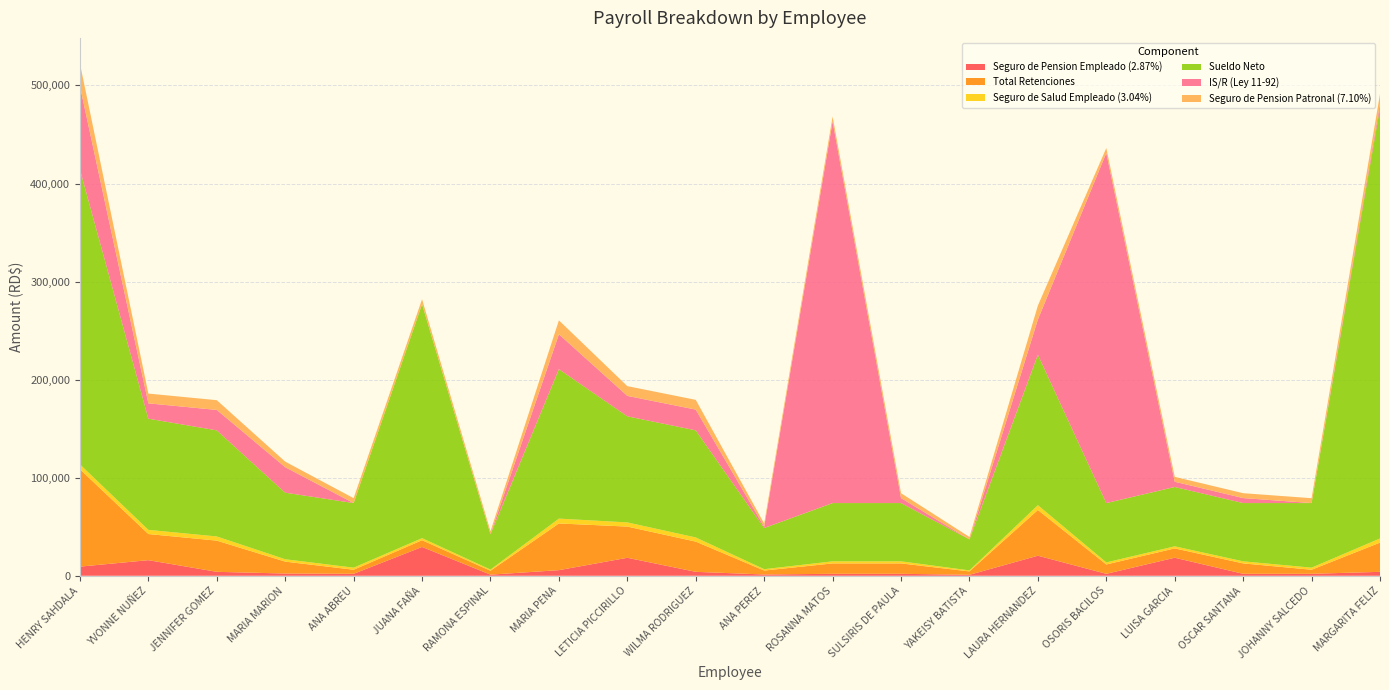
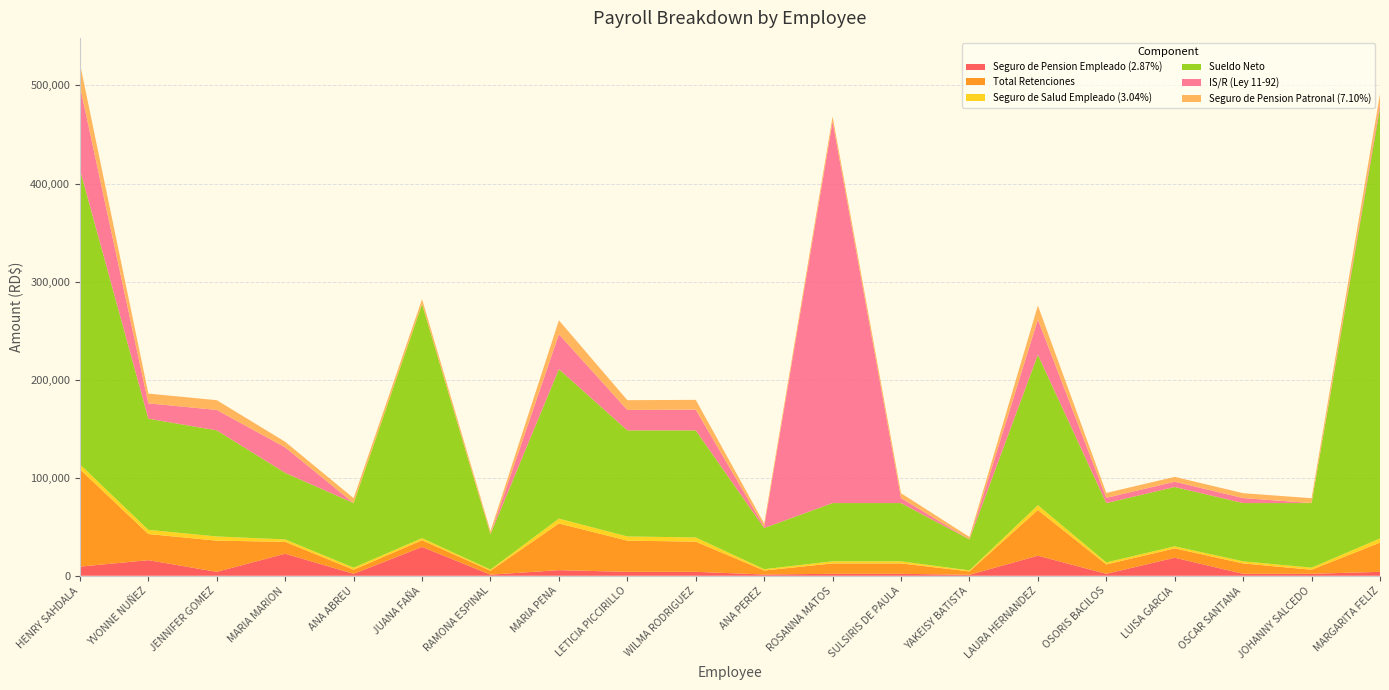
  {
    "Seguro de Pension Empleado (2.87%)": {
      "HENRY SAHDALA": "10,000",
      "YVONNE NUÑEZ": "20,000",
      "JENNIFER GOMEZ": "0",
-     "MARIA MARION": "0",
+     "MARIA MARION": "20,000",
      "JUANA FAÑA": "30,000",
      "MARIA PENA": "10,000",
-     "LETICIA PICCIRILLO": "20,000",
+     "LETICIA PICCIRILLO": "0",
      "WILMA RODRIGUEZ": "0",
      "LAURA HERNANDEZ": "20,000",
      "LUISA GARCIA": "20,000",
      "MARGARITA FELIZ": "0"
    },
    "Total Retenciones": {
      "HENRY SAHDALA": "100,000",
      "YVONNE NUÑEZ": "30,000",
      "JENNIFER GOMEZ": "30,000",
      "MARIA PENA": "50,000",
      "LETICIA PICCIRILLO": "30,000",
      "WILMA RODRIGUEZ": "30,000",
      "LAURA HERNANDEZ": "50,000",
      "MARGARITA FELIZ": "30,000"
    },
    "Seguro de Salud Empleado (3.04%)": {
      "HENRY SAHDALA": "0",
      "YVONNE NUÑEZ": "0",
      "JENNIFER GOMEZ": "0",
      "MARIA PENA": "0",
      "LETICIA PICCIRILLO": "0",
      "WILMA RODRIGUEZ": "0",
      "LAURA HERNANDEZ": "0",
      "MARGARITA FELIZ": "0"
    },
    "Sueldo Neto": {
      "HENRY SAHDALA": "300,000",
      "YVONNE NUÑEZ": "110,000",
      "JENNIFER GOMEZ": "110,000",
      "MARIA MARION": "70,000",
      "MARIA PENA": "150,000",
      "LETICIA PICCIRILLO": "110,000",
      "WILMA RODRIGUEZ": "110,000",
      "ROSANNA MATOS": "60,000",
      "SULSIRIS DE PAULA": "60,000",
      "LAURA HERNANDEZ": "150,000",
      "OSORIS BACILOS": "60,000",
      "LUISA GARCIA": "60,000",
      "OSCAR SANTANA": "60,000",
      "MARGARITA FELIZ": "440,000"
    },
    "IS/R (Ley 11-92)": {
      "HENRY SAHDALA": "90,000",
      "YVONNE NUÑEZ": "20,000",
      "JENNIFER GOMEZ": "20,000",
      "MARIA MARION": "30,000",
      "MARIA PENA": "40,000",
      "LETICIA PICCIRILLO": "20,000",
      "WILMA RODRIGUEZ": "20,000",
      "ROSANNA MATOS": "390,000",
      "SULSIRIS DE PAULA": "10,000",
      "LAURA HERNANDEZ": "40,000",
-     "OSORIS BACILOS": "360,000",
+     "OSORIS BACILOS": "10,000",
      "LUISA GARCIA": "10,000",
      "OSCAR SANTANA": "10,000",
      "MARGARITA FELIZ": "0"
    },
    "Seguro de Pension Patronal (7.10%)": {
      "HENRY SAHDALA": "20,000",
      "YVONNE NUÑEZ": "10,000",
      "JENNIFER GOMEZ": "10,000",
      "MARIA MARION": "10,000",
      "ANA ABREU": "0",
      "JUANA FAÑA": "0",
      "RAMONA ESPINAL": "0",
      "MARIA PENA": "10,000",
      "LETICIA PICCIRILLO": "10,000",
      "WILMA RODRIGUEZ": "10,000",
      "ANA PEREZ": "0",
      "ROSANNA MATOS": "0",
      "SULSIRIS DE PAULA": "0",
      "LAURA HERNANDEZ": "10,000",
      "OSORIS BACILOS": "0",
      "LUISA GARCIA": "0",
      "OSCAR SANTANA": "0",
      "JOHANNY SALCEDO": "0",
      "MARGARITA FELIZ": "10,000"
    }
  }
